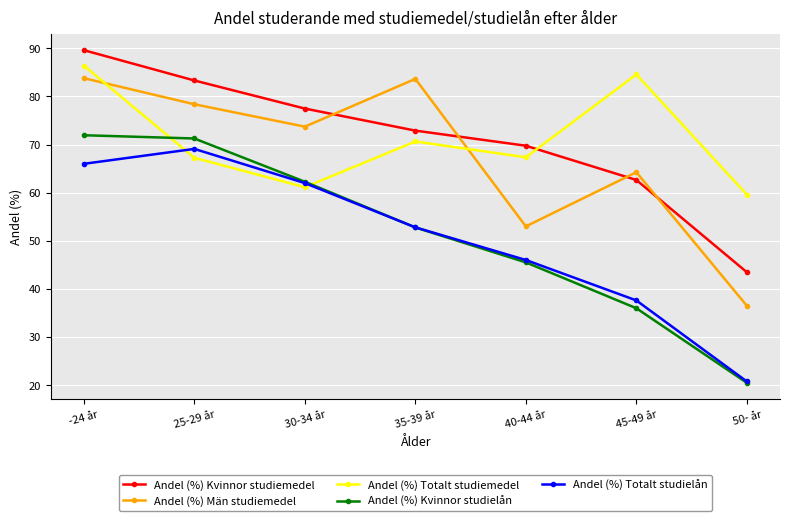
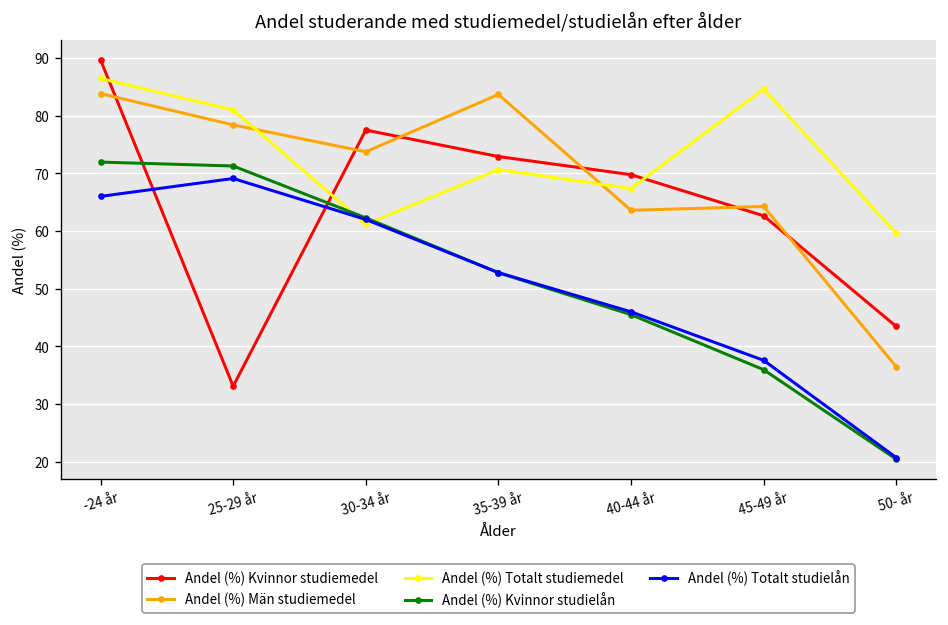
  {
    "Andel (%) Kvinnor studiemedel": {
      "-24 år": 90,
-     "25-29 år": 83,
+     "25-29 år": 33,
      "30-34 år": 77,
      "35-39 år": 73,
      "40-44 år": 70,
      "45-49 år": 63,
      "50- år": 43
    },
    "Andel (%) Män studiemedel": {
      "-24 år": 84,
      "25-29 år": 78,
      "30-34 år": 74,
      "35-39 år": 84,
-     "40-44 år": 53,
+     "40-44 år": 64,
      "45-49 år": 64,
      "50- år": 36
    },
    "Andel (%) Totalt studiemedel": {
      "-24 år": 86,
-     "25-29 år": 67,
+     "25-29 år": 81,
      "30-34 år": 61,
      "35-39 år": 71,
      "40-44 år": 67,
      "45-49 år": 85,
      "50- år": 60
    },
    "Andel (%) Kvinnor studielån": {
      "-24 år": 72,
      "25-29 år": 71,
      "45-49 år": 36
    },
    "Andel (%) Totalt studielån": {
      "-24 år": 66,
      "25-29 år": 69,
      "45-49 år": 38
    }
  }
